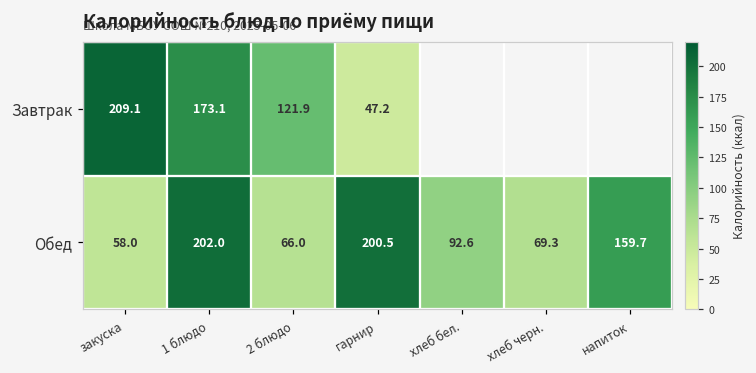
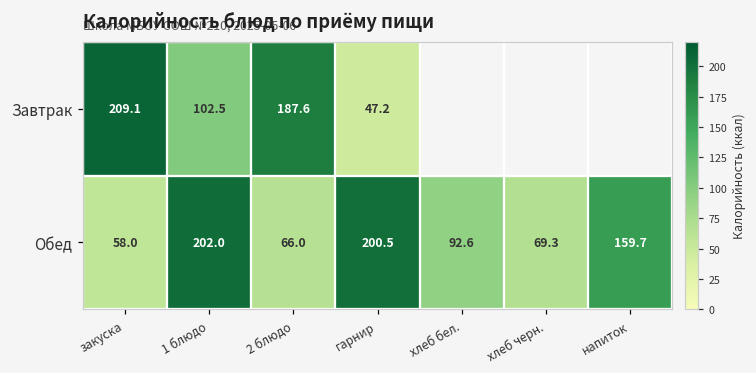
  {
    "Завтрак": {
      "закуска": 209.1,
-     "1 блюдо": 173.1,
-     "2 блюдо": 121.9,
+     "1 блюдо": 102.5,
+     "2 блюдо": 187.6,
      "гарнир": 47.2
    },
    "Обед": {
      "закуска": 58.0,
      "1 блюдо": 202.0,
      "2 блюдо": 66.0,
      "гарнир": 200.5,
      "хлеб бел.": 92.6,
      "хлеб черн.": 69.3,
      "напиток": 159.7
    }
  }
